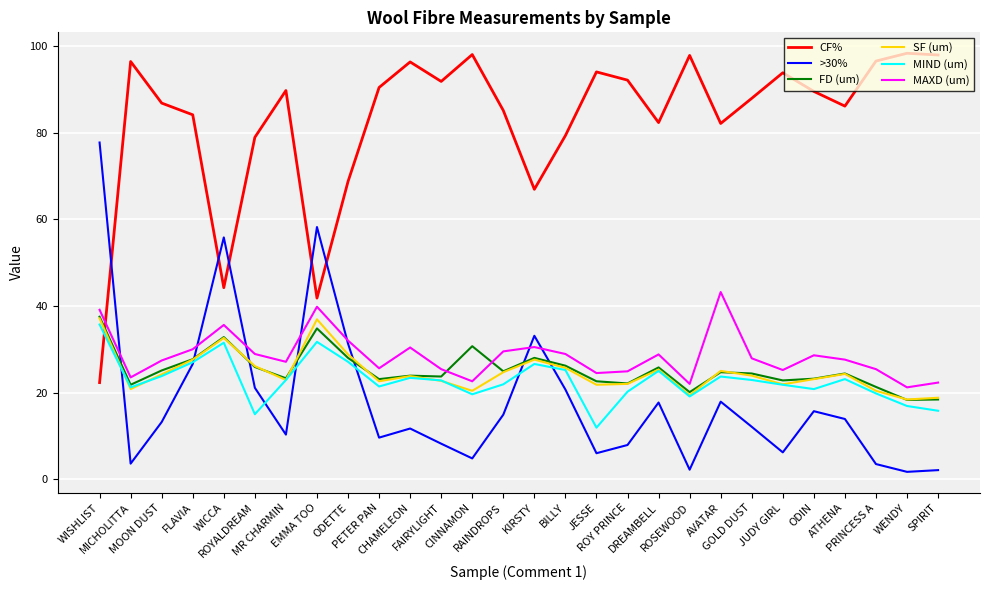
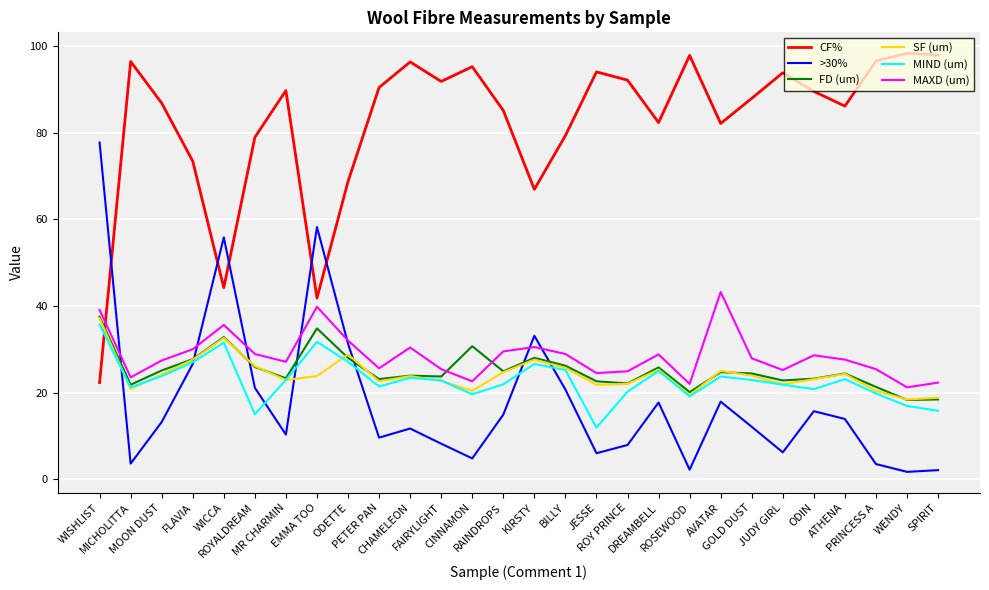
  {
    "CF%": {
      "WISHLIST": 22,
      "MICHOLITTA": 96,
      "MOON DUST": 87,
-     "FLAVIA": 84,
+     "FLAVIA": 73,
      "WICCA": 44,
      "ROYALDREAM": 79,
      "MR CHARMIN": 90,
      "EMMA TOO": 42,
      "ODETTE": 69,
      "PETER PAN": 90,
      "CHAMELEON": 96,
      "FAIRYLIGHT": 92,
-     "CINNAMON": 98,
+     "CINNAMON": 95,
      "RAINDROPS": 85,
      "KIRSTY": 67,
      "BILLY": 79,
      "JESSE": 94,
      "ROY PRINCE": 92,
      "DREAMBELL": 82,
      "ROSEWOOD": 98,
      "AVATAR": 82,
      "GOLD DUST": 88,
      "JUDY GIRL": 94,
      "ODIN": 90,
      "ATHENA": 86
    },
    ">30%": {
      "WISHLIST": 78,
      "MICHOLITTA": 4,
      "MOON DUST": 13,
      "WICCA": 56,
      "ROYALDREAM": 21,
      "MR CHARMIN": 10,
      "EMMA TOO": 58,
      "ODETTE": 31,
      "PETER PAN": 10,
      "CHAMELEON": 12,
      "FAIRYLIGHT": 8,
      "CINNAMON": 5,
      "RAINDROPS": 15,
      "KIRSTY": 33,
      "BILLY": 21,
      "JESSE": 6,
      "ROY PRINCE": 8,
      "DREAMBELL": 18,
      "ROSEWOOD": 2,
      "AVATAR": 18,
      "GOLD DUST": 12,
      "JUDY GIRL": 6,
      "ODIN": 16,
      "ATHENA": 14,
      "PRINCESS A": 4,
      "WENDY": 2,
      "SPIRIT": 2
    },
    "FD (um)": {
      "MICHOLITTA": 22,
      "MOON DUST": 25,
      "EMMA TOO": 35,
      "ODETTE": 28,
      "FAIRYLIGHT": 24,
      "CINNAMON": 31,
      "JESSE": 23,
      "ROSEWOOD": 20,
      "JUDY GIRL": 23,
      "PRINCESS A": 21
    },
    "SF (um)": {
-     "EMMA TOO": 37,
+     "EMMA TOO": 24,
      "ODETTE": 29,
      "CINNAMON": 20,
      "JESSE": 22,
      "PRINCESS A": 20
    },
    "MIND (um)": {
      "WISHLIST": 36,
      "WICCA": 32,
      "ROYALDREAM": 15,
      "EMMA TOO": 32,
      "ODETTE": 27,
      "PETER PAN": 21,
      "CINNAMON": 20,
      "RAINDROPS": 22,
      "KIRSTY": 27,
      "JESSE": 12,
      "ROY PRINCE": 20,
      "AVATAR": 24,
      "GOLD DUST": 23,
      "ODIN": 21,
      "ATHENA": 23,
      "PRINCESS A": 20,
      "WENDY": 17,
      "SPIRIT": 16
    },
    "MAXD (um)": {
      "WISHLIST": 39,
      "MICHOLITTA": 24,
      "MOON DUST": 27,
      "FLAVIA": 30,
      "WICCA": 36,
      "ROYALDREAM": 29,
      "MR CHARMIN": 27,
      "EMMA TOO": 40,
      "ODETTE": 32,
      "PETER PAN": 26,
      "CHAMELEON": 30,
      "FAIRYLIGHT": 25,
      "CINNAMON": 23,
      "RAINDROPS": 30,
      "KIRSTY": 31,
      "BILLY": 29,
      "JESSE": 25,
      "ROY PRINCE": 25,
      "DREAMBELL": 29,
      "ROSEWOOD": 22,
      "AVATAR": 43,
      "GOLD DUST": 28,
      "JUDY GIRL": 25,
      "ODIN": 29,
      "ATHENA": 28,
      "PRINCESS A": 25,
      "WENDY": 21,
      "SPIRIT": 22
    }
  }
